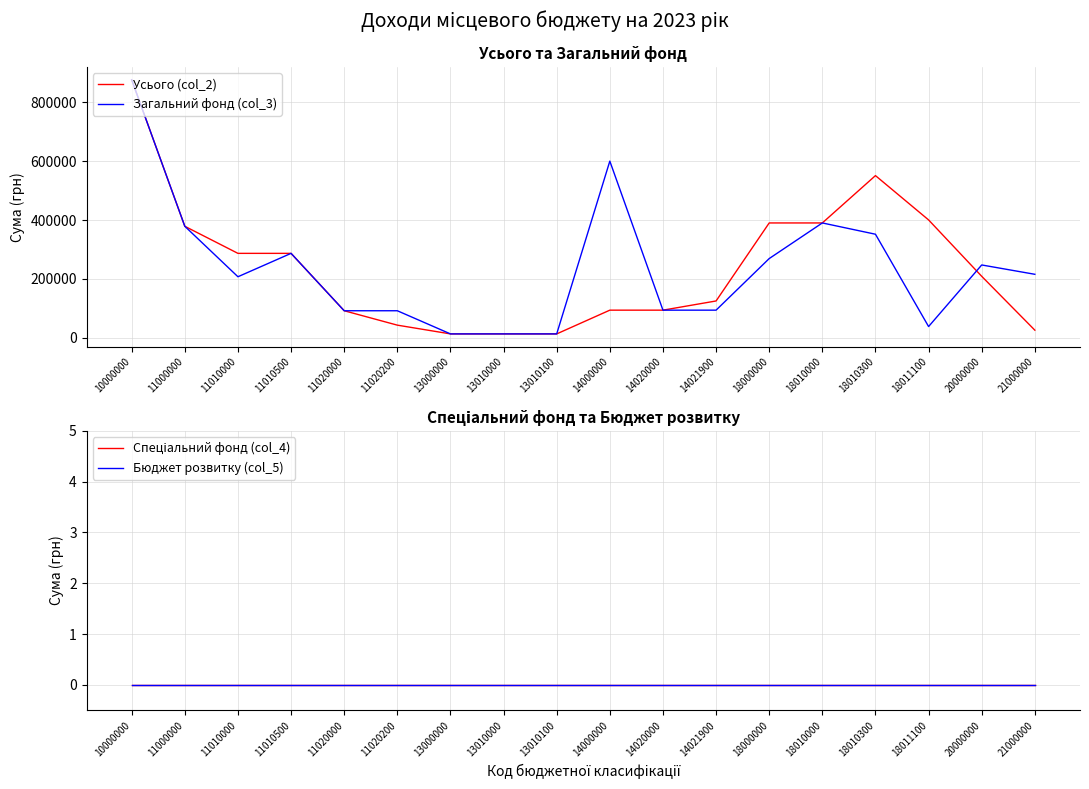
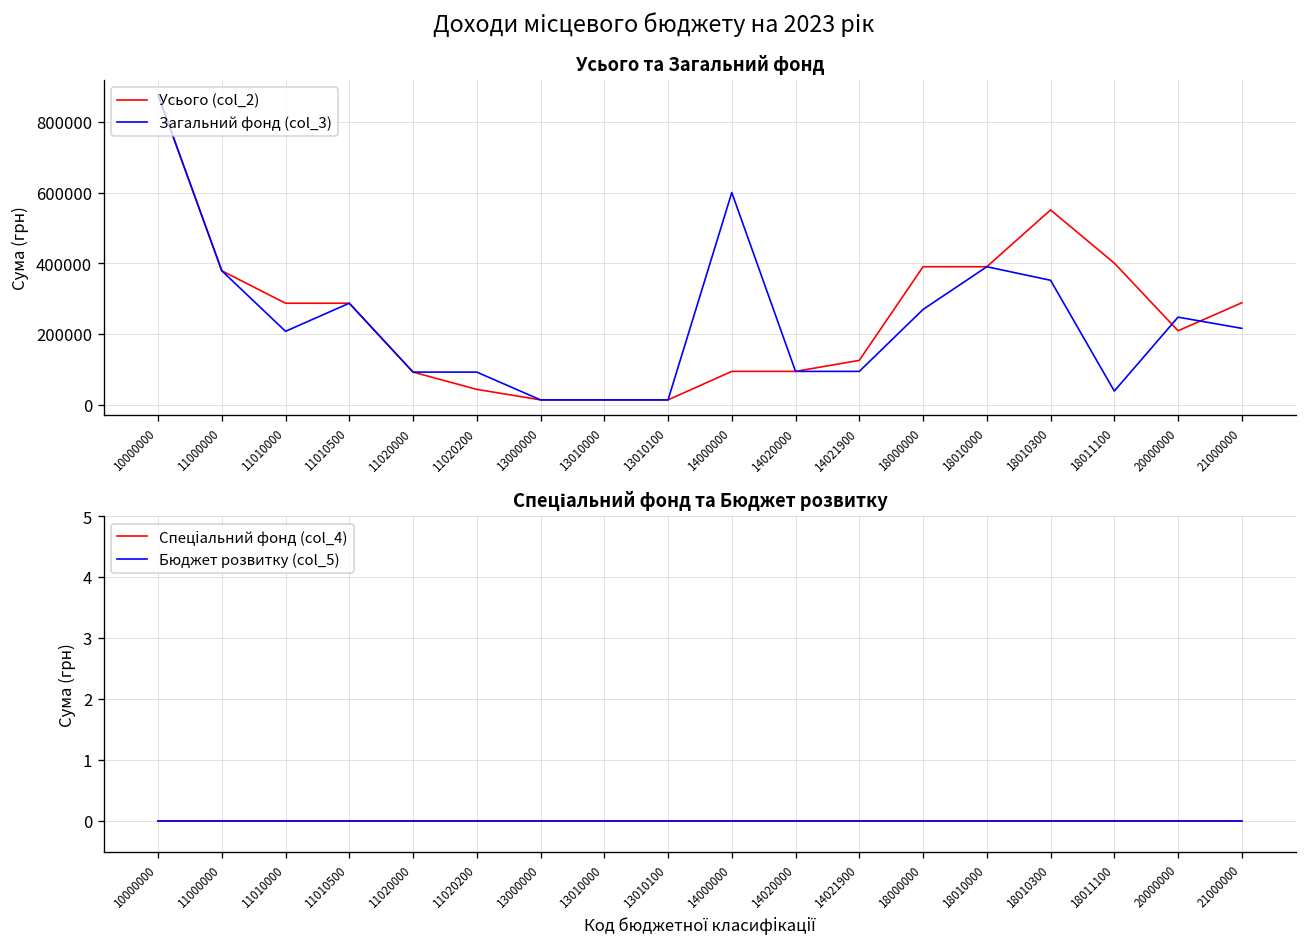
  {
    "Усього та Загальний фонд": {
      "Усього (col_2)": {
        "11010000": 290000,
        "11020200": 40000,
        "14000000": 90000,
        "14021900": 130000,
        "18000000": 390000,
        "18010300": 550000,
        "18011100": 400000,
        "20000000": 210000,
-       "21000000": 30000
+       "21000000": 290000
      },
      "Загальний фонд (col_3)": {
        "11010000": 210000,
        "11020200": 90000,
        "14000000": 600000,
        "14021900": 90000,
        "18000000": 270000,
        "18010300": 350000,
        "18011100": 40000,
        "20000000": 250000,
        "21000000": 220000
      }
    },
    "Спеціальний фонд та Бюджет розвитку": {
      "10000000": 0.0,
      "11000000": 0.0,
      "11010000": 0.0,
      "11010500": 0.0,
      "11020000": 0.0,
      "11020200": 0.0,
      "13000000": 0.0,
      "13010000": 0.0,
      "13010100": 0.0,
      "14000000": 0.0,
      "14020000": 0.0,
      "14021900": 0.0,
      "18000000": 0.0,
      "18010000": 0.0,
      "18010300": 0.0,
      "18011100": 0.0,
      "20000000": 0.0,
      "21000000": 0.0
    }
  }
